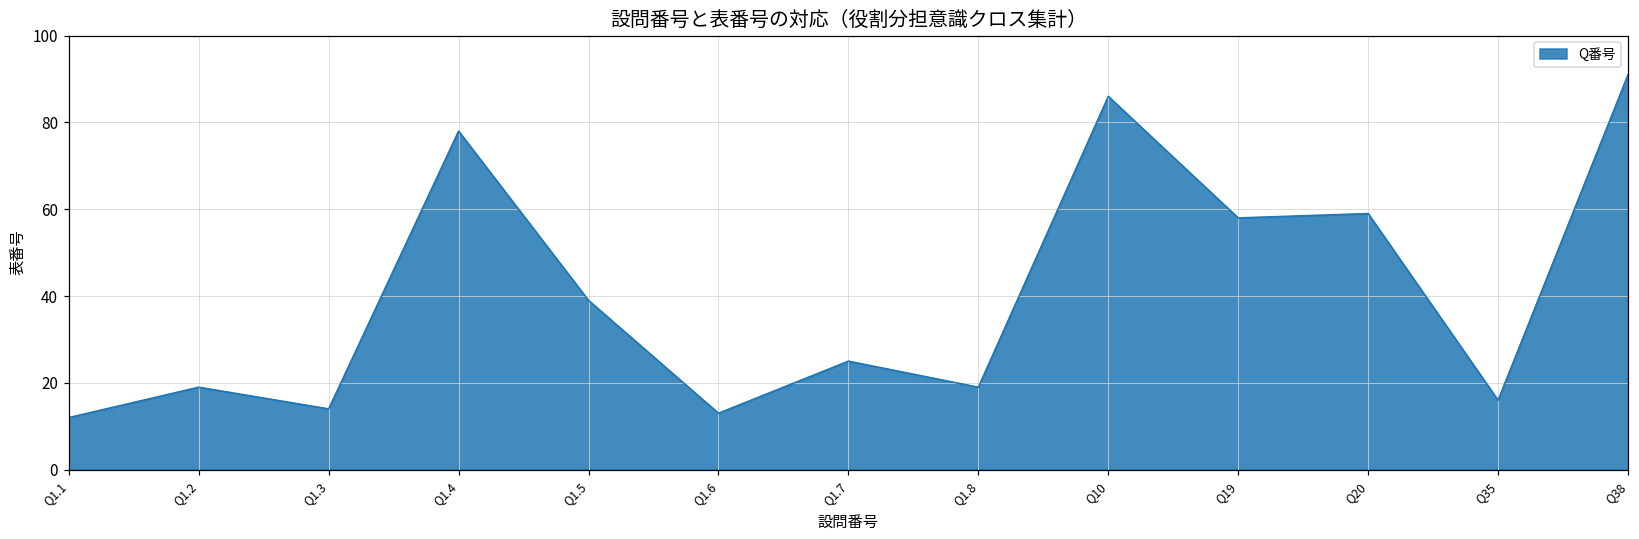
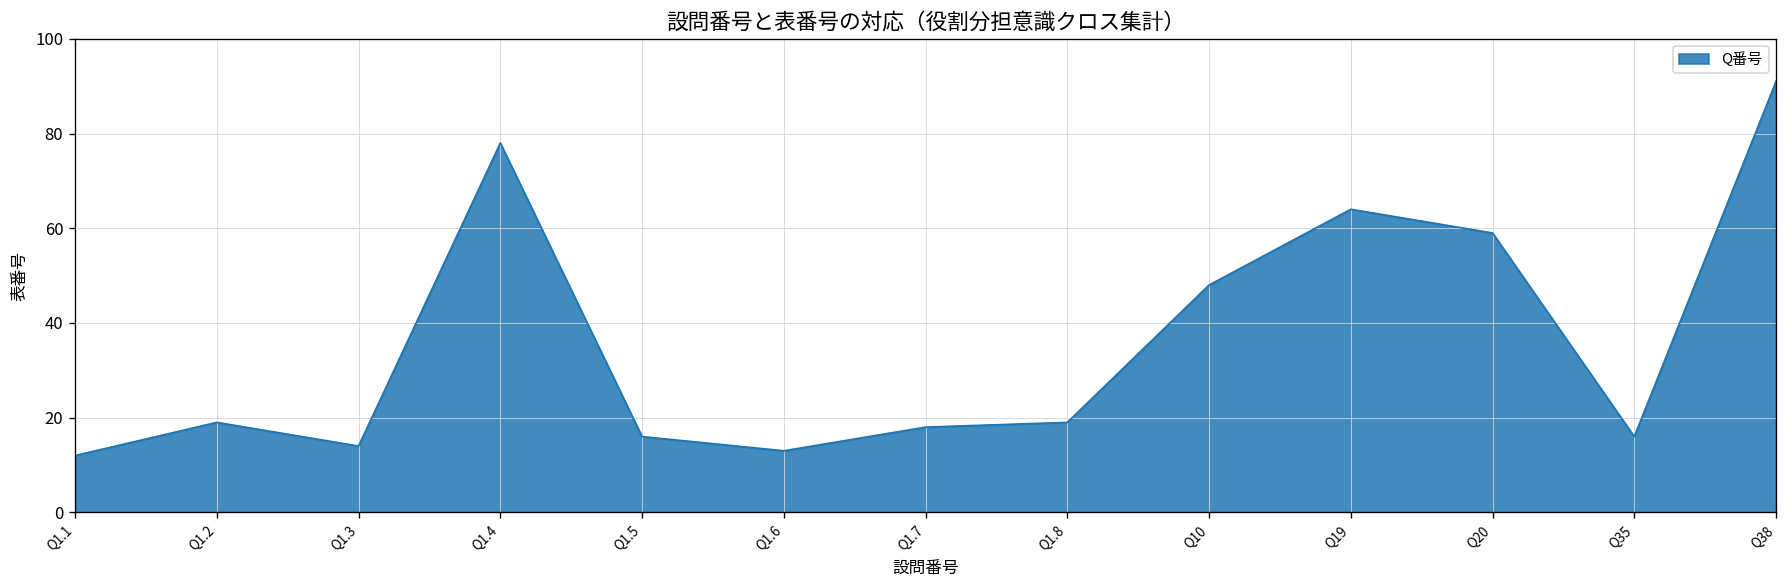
  {
    "Q1.1": 12,
    "Q1.2": 19,
    "Q1.3": 14,
    "Q1.4": 78,
-   "Q1.5": 39,
+   "Q1.5": 16,
    "Q1.6": 13,
-   "Q1.7": 25,
+   "Q1.7": 18,
    "Q1.8": 19,
-   "Q10": 86,
-   "Q19": 58,
+   "Q10": 48,
+   "Q19": 64,
    "Q20": 59,
    "Q35": 16,
    "Q38": 91
  }
